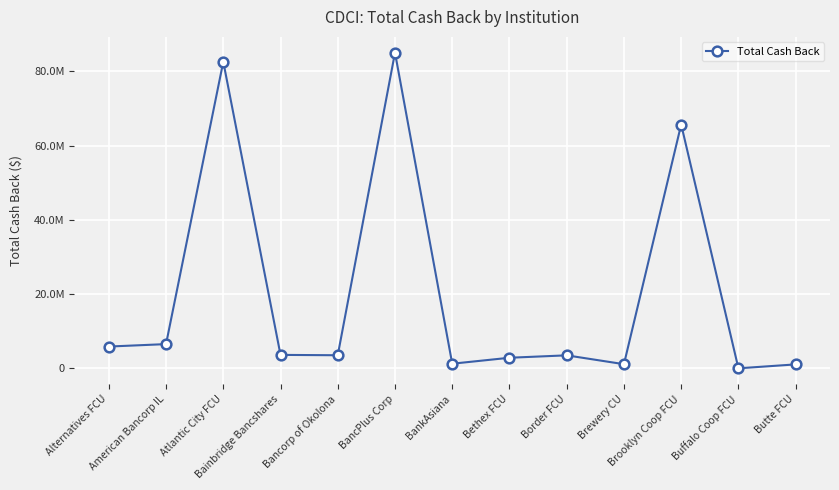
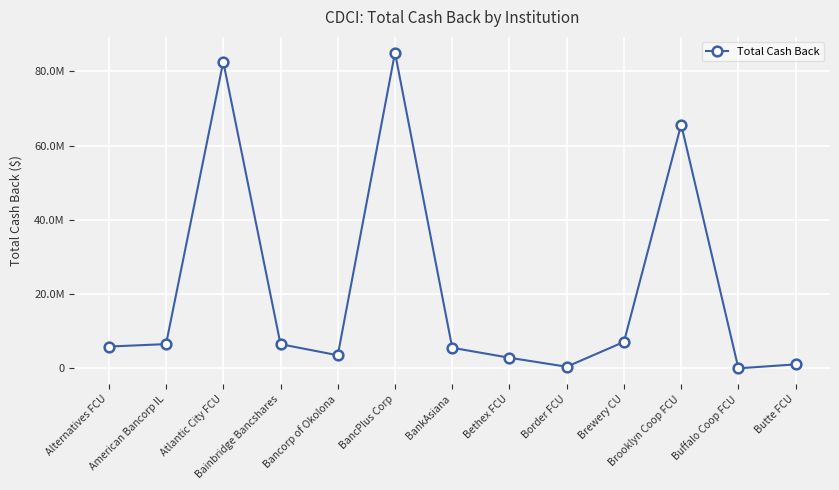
  {
    "Alternatives FCU": 6000000,
    "American Bancorp IL": 7000000,
    "Atlantic City FCU": 83000000,
-   "Bainbridge Bancshares": 4000000,
+   "Bainbridge Bancshares": 7000000,
    "Bancorp of Okolona": 4000000,
    "BancPlus Corp": 85000000,
-   "BankAsiana": 1000000,
+   "BankAsiana": 6000000,
    "Bethex FCU": 3000000,
-   "Border FCU": 4000000,
-   "Brewery CU": 1000000,
+   "Border FCU": 0,
+   "Brewery CU": 7000000,
    "Brooklyn Coop FCU": 66000000,
    "Buffalo Coop FCU": 0,
    "Butte FCU": 1000000
  }
